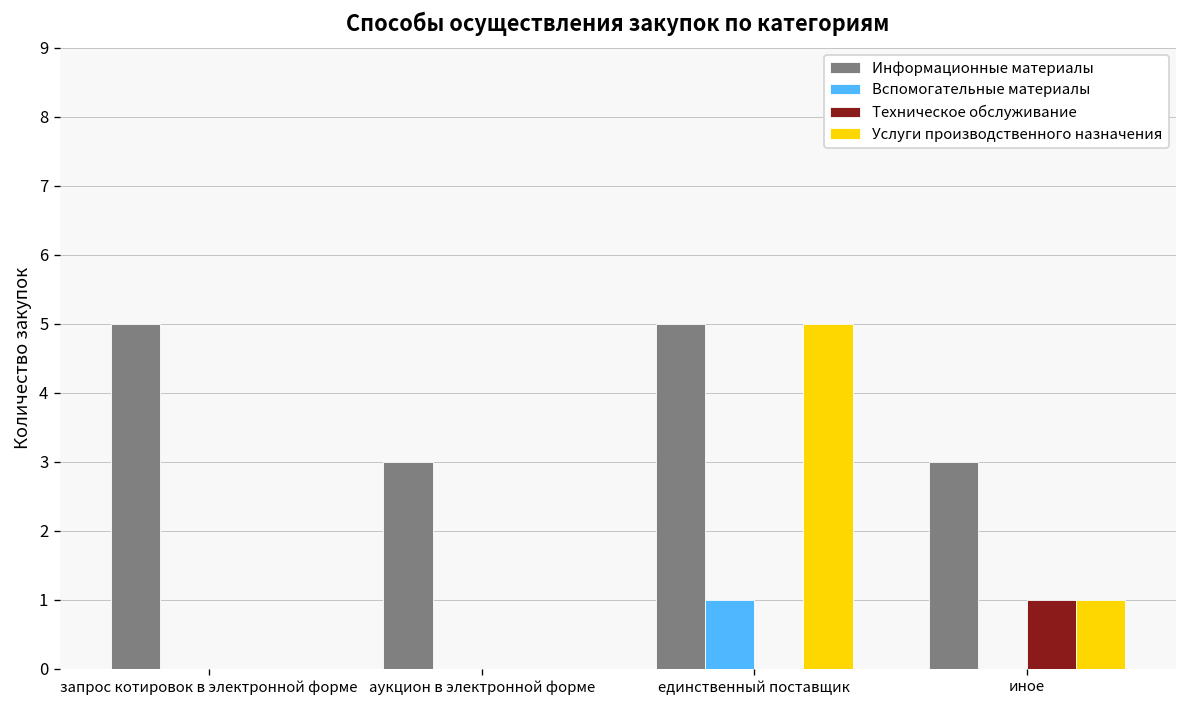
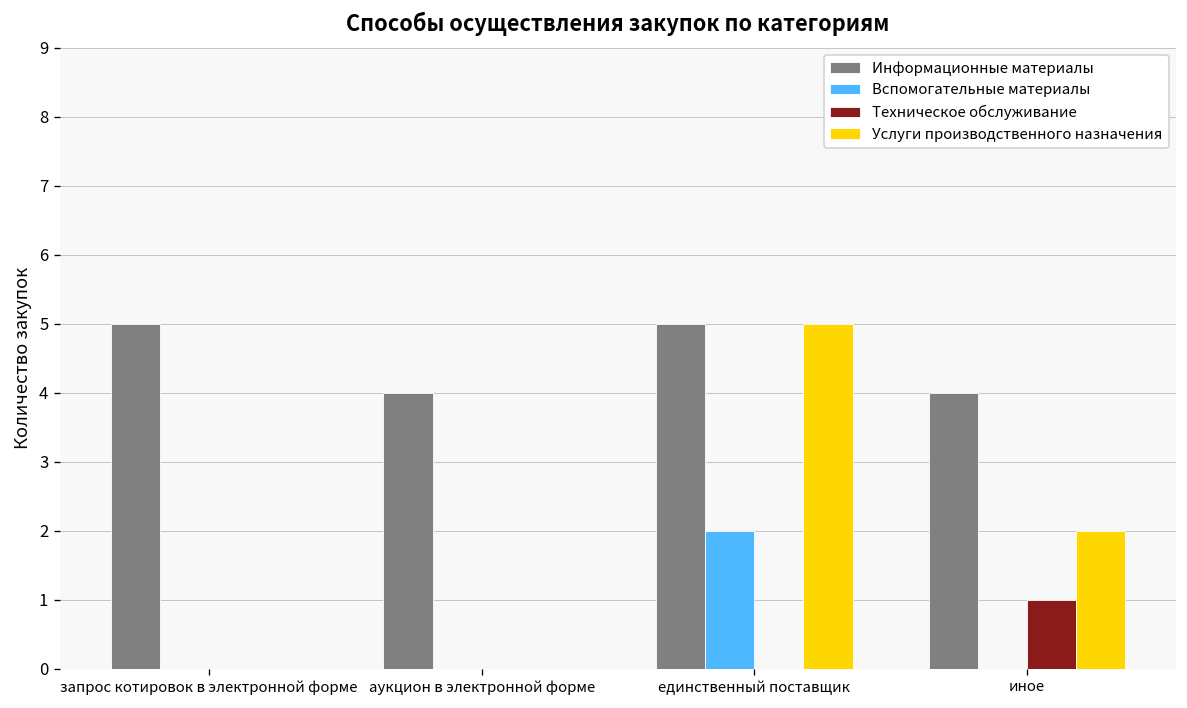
  {
    "Информационные материалы": {
      "запрос котировок в электронной форме": 5,
-     "аукцион в электронной форме": 3,
+     "аукцион в электронной форме": 4,
      "единственный поставщик": 5,
-     "иное": 3
+     "иное": 4
    },
    "Вспомогательные материалы": {
      "запрос котировок в электронной форме": 0,
      "аукцион в электронной форме": 0,
-     "единственный поставщик": 1,
+     "единственный поставщик": 2,
      "иное": 0
    },
    "Техническое обслуживание": {
      "запрос котировок в электронной форме": 0,
      "аукцион в электронной форме": 0,
      "единственный поставщик": 0,
      "иное": 1
    },
    "Услуги производственного назначения": {
      "запрос котировок в электронной форме": 0,
      "аукцион в электронной форме": 0,
      "единственный поставщик": 5,
-     "иное": 1
+     "иное": 2
    }
  }
